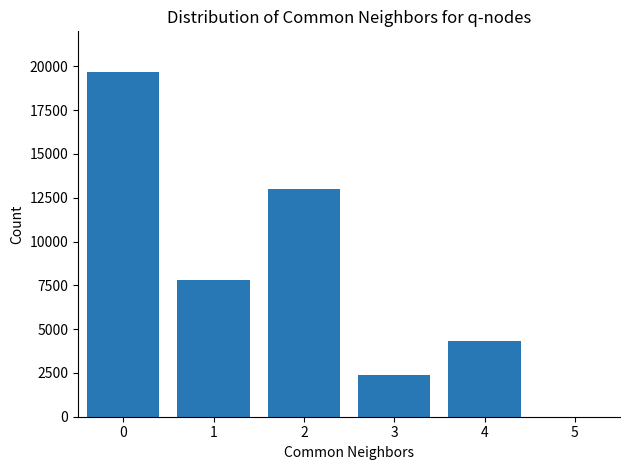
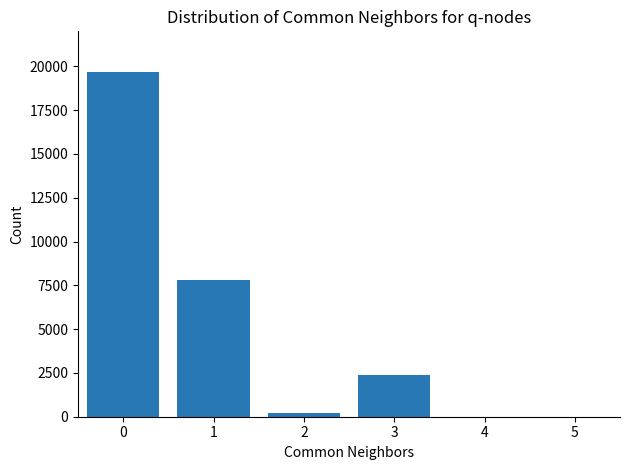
  {
    "0": 19700,
    "1": 7800,
-   "2": 13000,
+   "2": 200,
    "3": 2400,
-   "4": 4300,
+   "4": 0,
    "5": 0
  }
